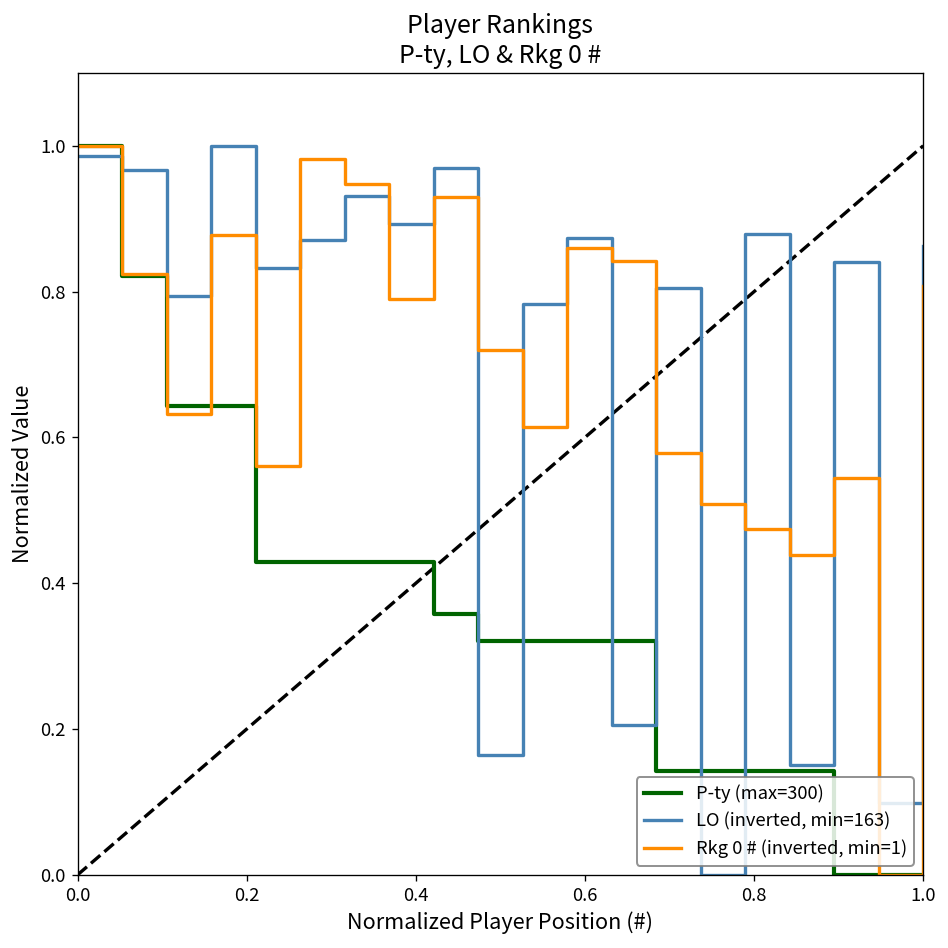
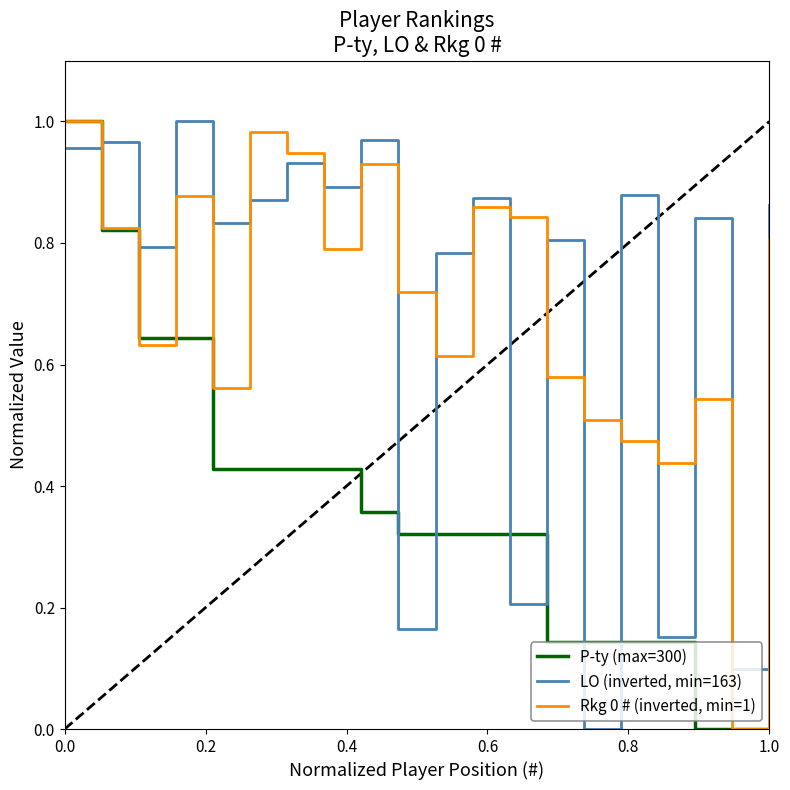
  {
    "P-ty (max=300)": {
      "1.0": 0.00
    },
    "LO (inverted, min=163)": {
-     "0.0": 0.99,
+     "0.0": 0.96,
      "1.0": 0.86
    },
    "Rkg 0 # (inverted, min=1)": {
      "1.0": 0.81
    }
  }
